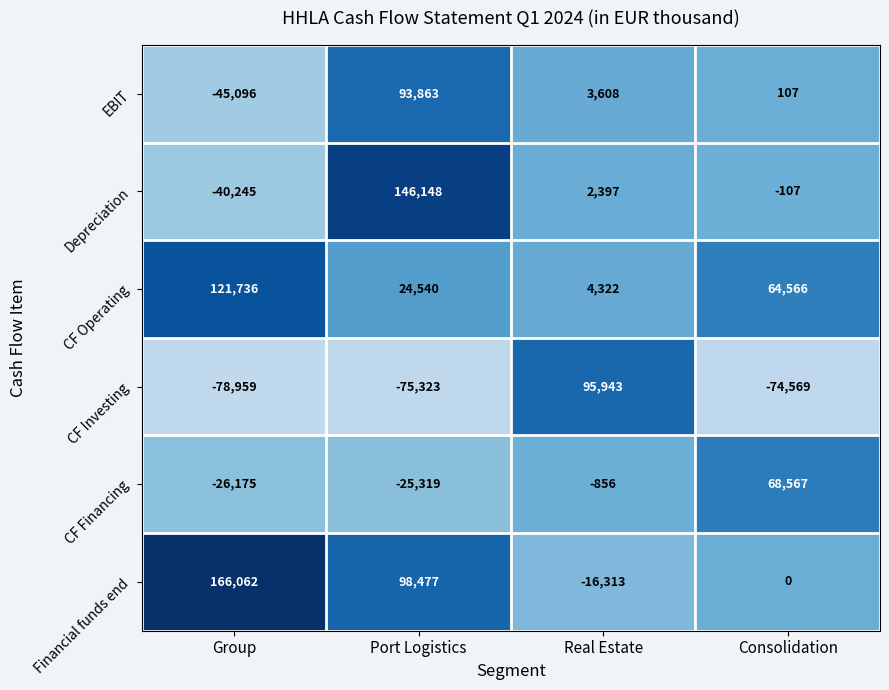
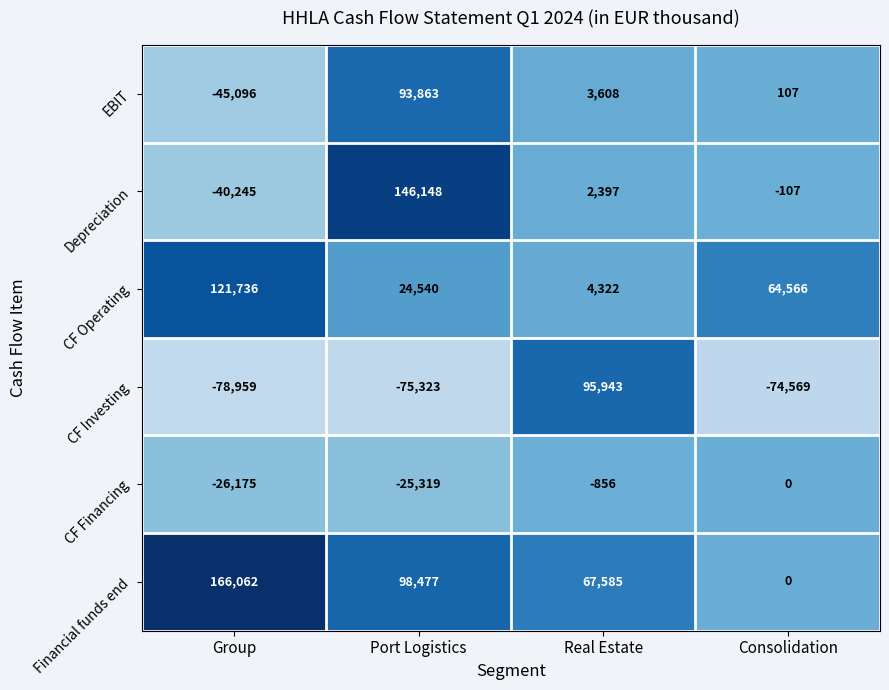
  {
    "EBIT": {
      "Group": "-45,096",
      "Port Logistics": "93,863",
      "Real Estate": "3,608",
      "Consolidation": "107"
    },
    "Depreciation": {
      "Group": "-40,245",
      "Port Logistics": "146,148",
      "Real Estate": "2,397",
      "Consolidation": "-107"
    },
    "CF Operating": {
      "Group": "121,736",
      "Port Logistics": "24,540",
      "Real Estate": "4,322",
      "Consolidation": "64,566"
    },
    "CF Investing": {
      "Group": "-78,959",
      "Port Logistics": "-75,323",
      "Real Estate": "95,943",
      "Consolidation": "-74,569"
    },
    "CF Financing": {
      "Group": "-26,175",
      "Port Logistics": "-25,319",
      "Real Estate": "-856",
-     "Consolidation": "68,567"
+     "Consolidation": "0"
    },
    "Financial funds end": {
      "Group": "166,062",
      "Port Logistics": "98,477",
-     "Real Estate": "-16,313",
+     "Real Estate": "67,585",
      "Consolidation": "0"
    }
  }
